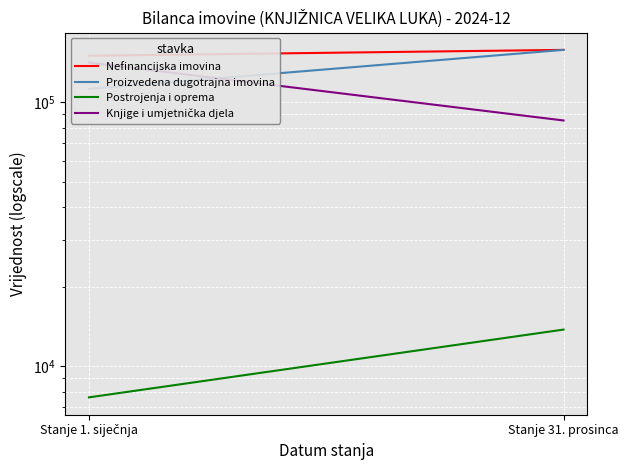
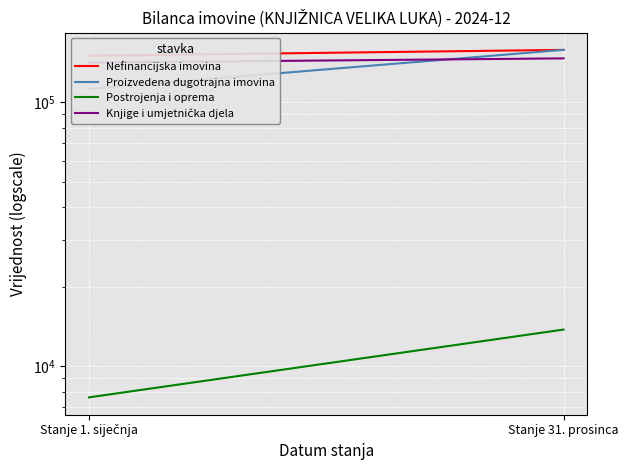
  {
    "Postrojenja i oprema": {
      "Stanje 1. siječnja": 7600,
      "Stanje 31. prosinca": 14000
    },
    "Knjige i umjetnička djela": {
-     "Stanje 31. prosinca": 85000
+     "Stanje 31. prosinca": 150000
    }
  }
